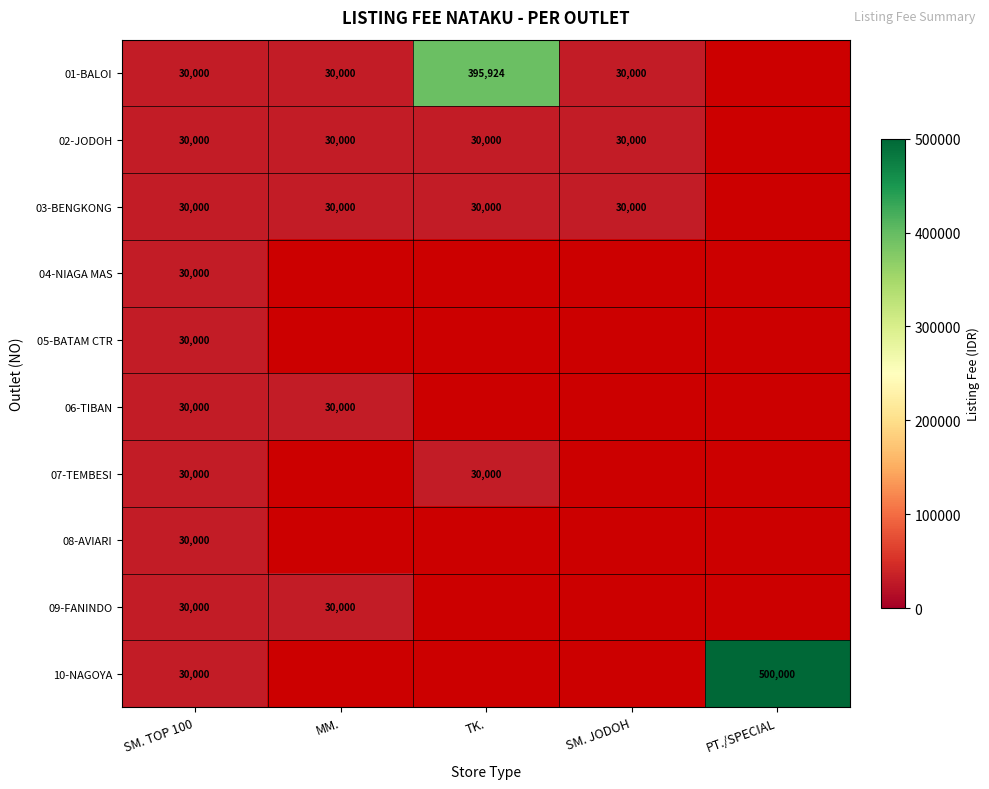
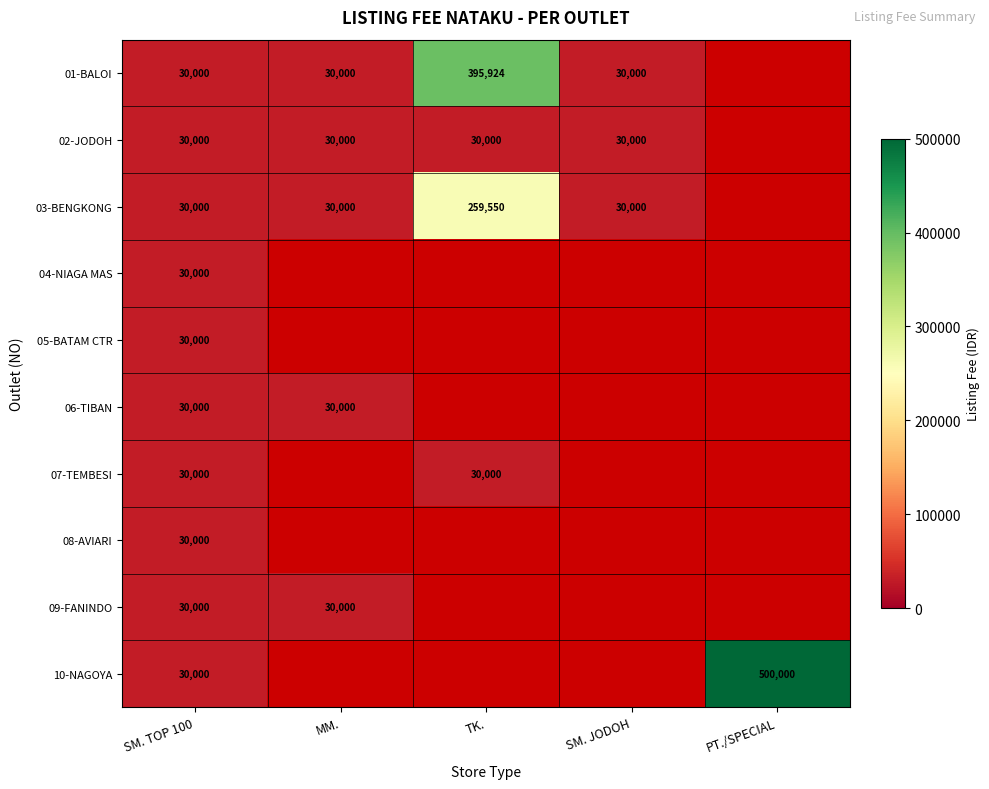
  {
    "01-BALOI": {
      "SM. TOP 100": "30,000",
      "MM.": "30,000",
      "TK.": "395,924",
      "SM. JODOH": "30,000"
    },
    "02-JODOH": {
      "SM. TOP 100": "30,000",
      "MM.": "30,000",
      "TK.": "30,000",
      "SM. JODOH": "30,000"
    },
    "03-BENGKONG": {
      "SM. TOP 100": "30,000",
      "MM.": "30,000",
-     "TK.": "30,000",
+     "TK.": "259,550",
      "SM. JODOH": "30,000"
    },
    "04-NIAGA MAS": {
      "SM. TOP 100": "30,000"
    },
    "05-BATAM CTR": {
      "SM. TOP 100": "30,000"
    },
    "06-TIBAN": {
      "SM. TOP 100": "30,000",
      "MM.": "30,000"
    },
    "07-TEMBESI": {
      "SM. TOP 100": "30,000",
      "TK.": "30,000"
    },
    "08-AVIARI": {
      "SM. TOP 100": "30,000"
    },
    "09-FANINDO": {
      "SM. TOP 100": "30,000",
      "MM.": "30,000"
    },
    "10-NAGOYA": {
      "SM. TOP 100": "30,000",
      "PT./SPECIAL": "500,000"
    }
  }
